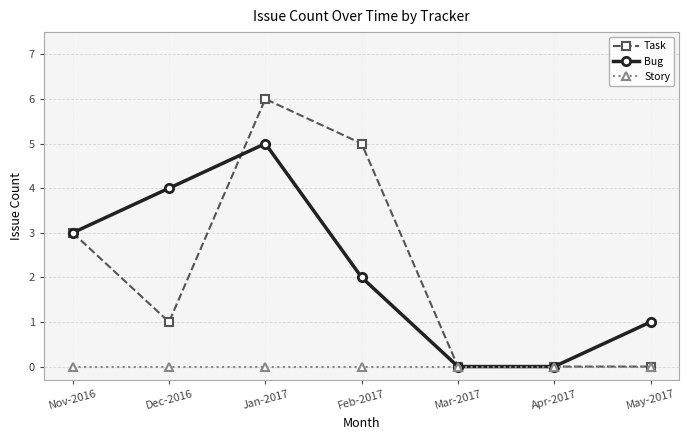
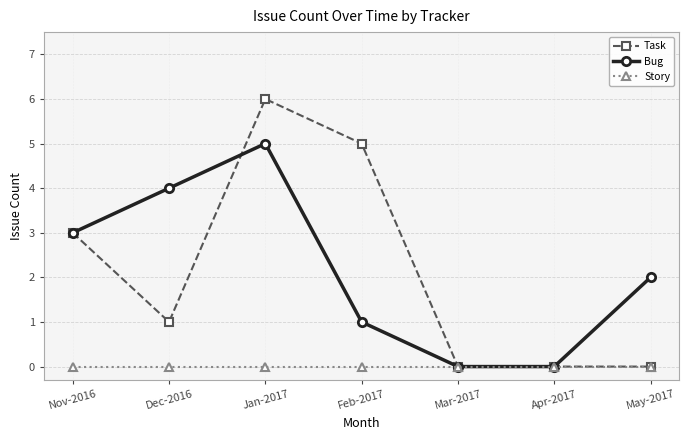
  {
    "Task": {
      "Dec-2016": 1,
      "Jan-2017": 6,
      "Feb-2017": 5
    },
    "Bug": {
      "Dec-2016": 4,
      "Jan-2017": 5,
-     "Feb-2017": 2,
-     "May-2017": 1
+     "Feb-2017": 1,
+     "May-2017": 2
    },
    "Story": {
      "Nov-2016": 0,
      "Dec-2016": 0,
      "Jan-2017": 0,
      "Feb-2017": 0
    }
  }
